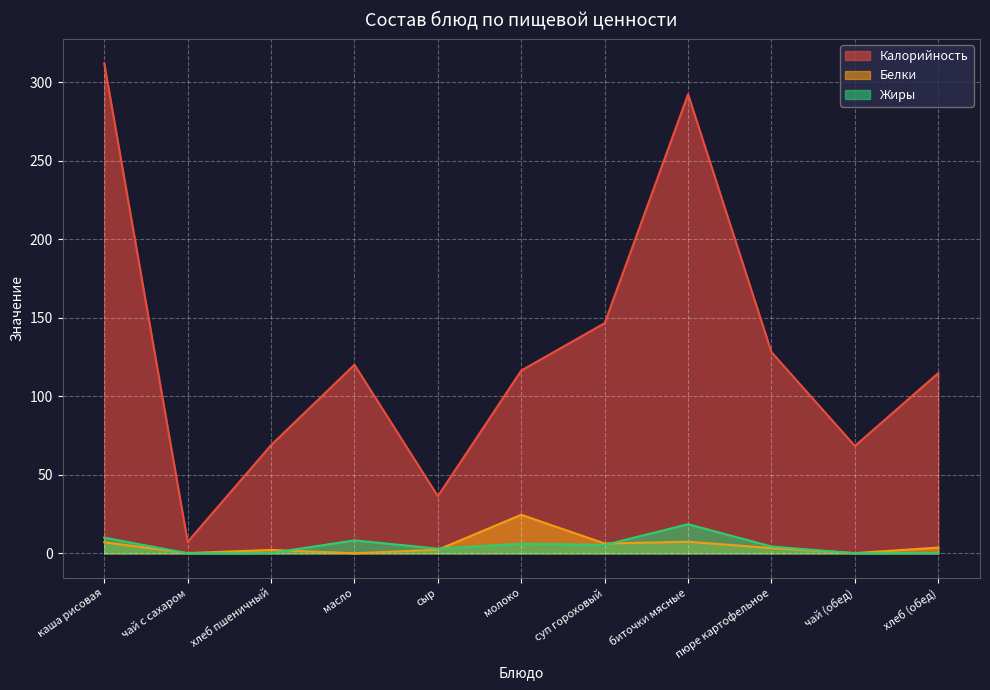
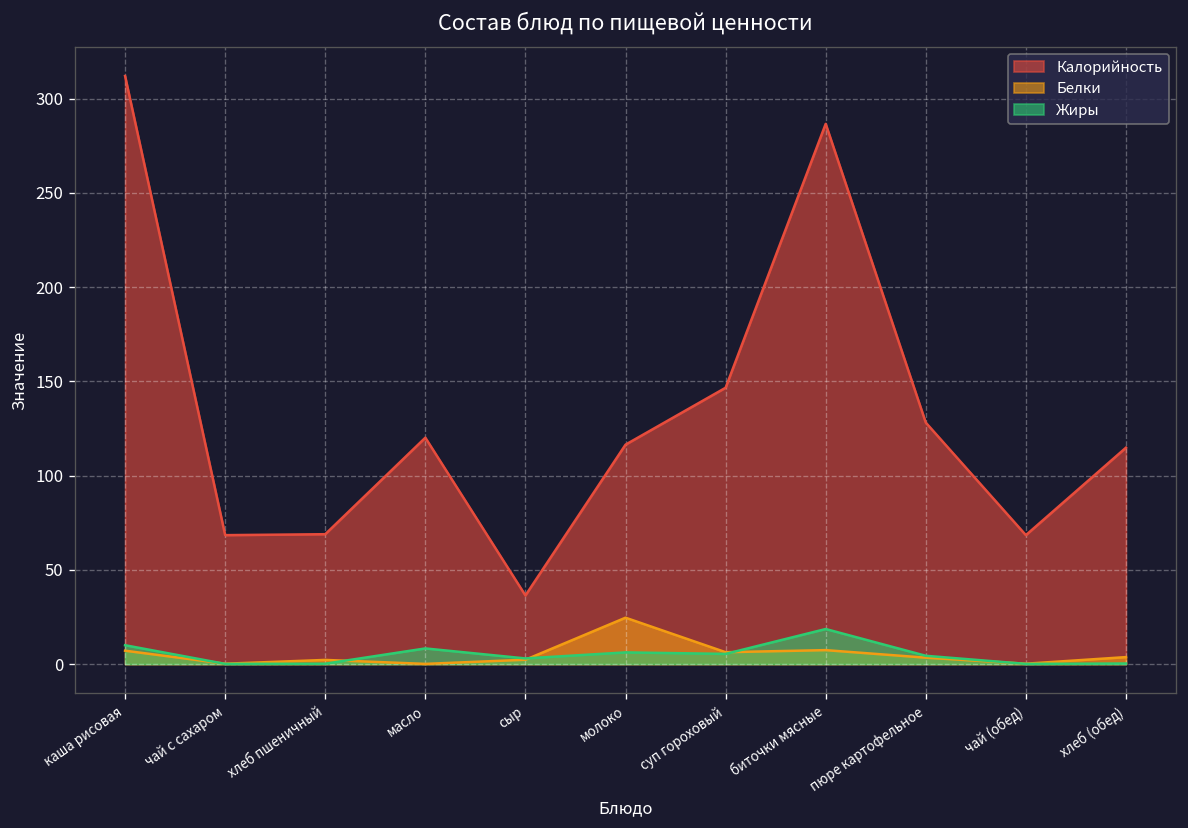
  {
    "Калорийность": {
      "каша рисовая": 312,
-     "чай с сахаром": 7,
+     "чай с сахаром": 68,
      "хлеб пшеничный": 69,
      "масло": 120,
      "сыр": 36,
      "молоко": 116,
      "суп гороховый": 147,
-     "биточки мясные": 292,
+     "биточки мясные": 287,
      "пюре картофельное": 128,
      "чай (обед)": 68,
      "хлеб (обед)": 115
    },
    "Белки": {
      "каша рисовая": 7,
      "хлеб пшеничный": 2,
      "масло": 0,
      "молоко": 25,
      "биточки мясные": 7,
      "хлеб (обед)": 4
    },
    "Жиры": {
      "каша рисовая": 10,
      "хлеб пшеничный": 0,
      "масло": 8,
      "молоко": 6,
      "биточки мясные": 19,
      "хлеб (обед)": 0
    }
  }
